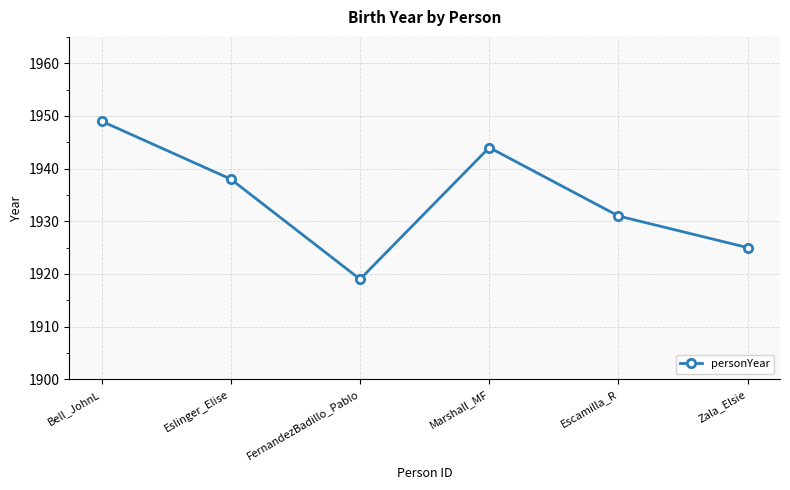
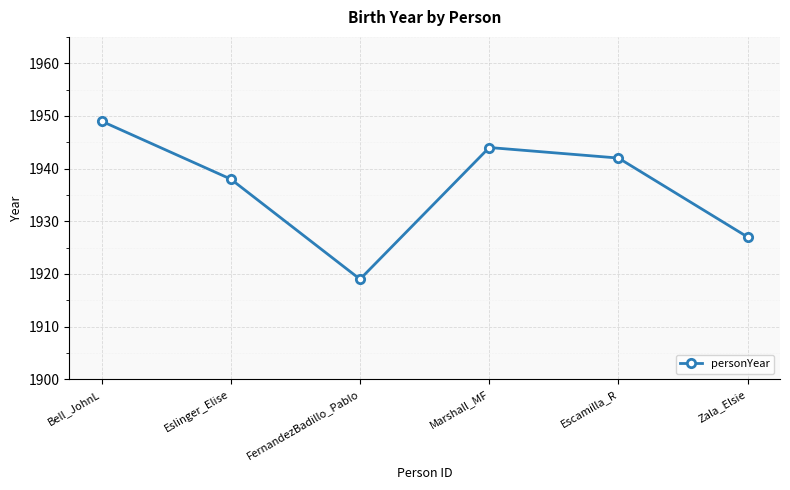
  {
    "Bell_JohnL": 1949,
    "Eslinger_Elise": 1938,
    "FernandezBadillo_Pablo": 1919,
    "Marshall_MF": 1944,
-   "Escamilla_R": 1931,
-   "Zala_Elsie": 1925
+   "Escamilla_R": 1942,
+   "Zala_Elsie": 1927
  }
